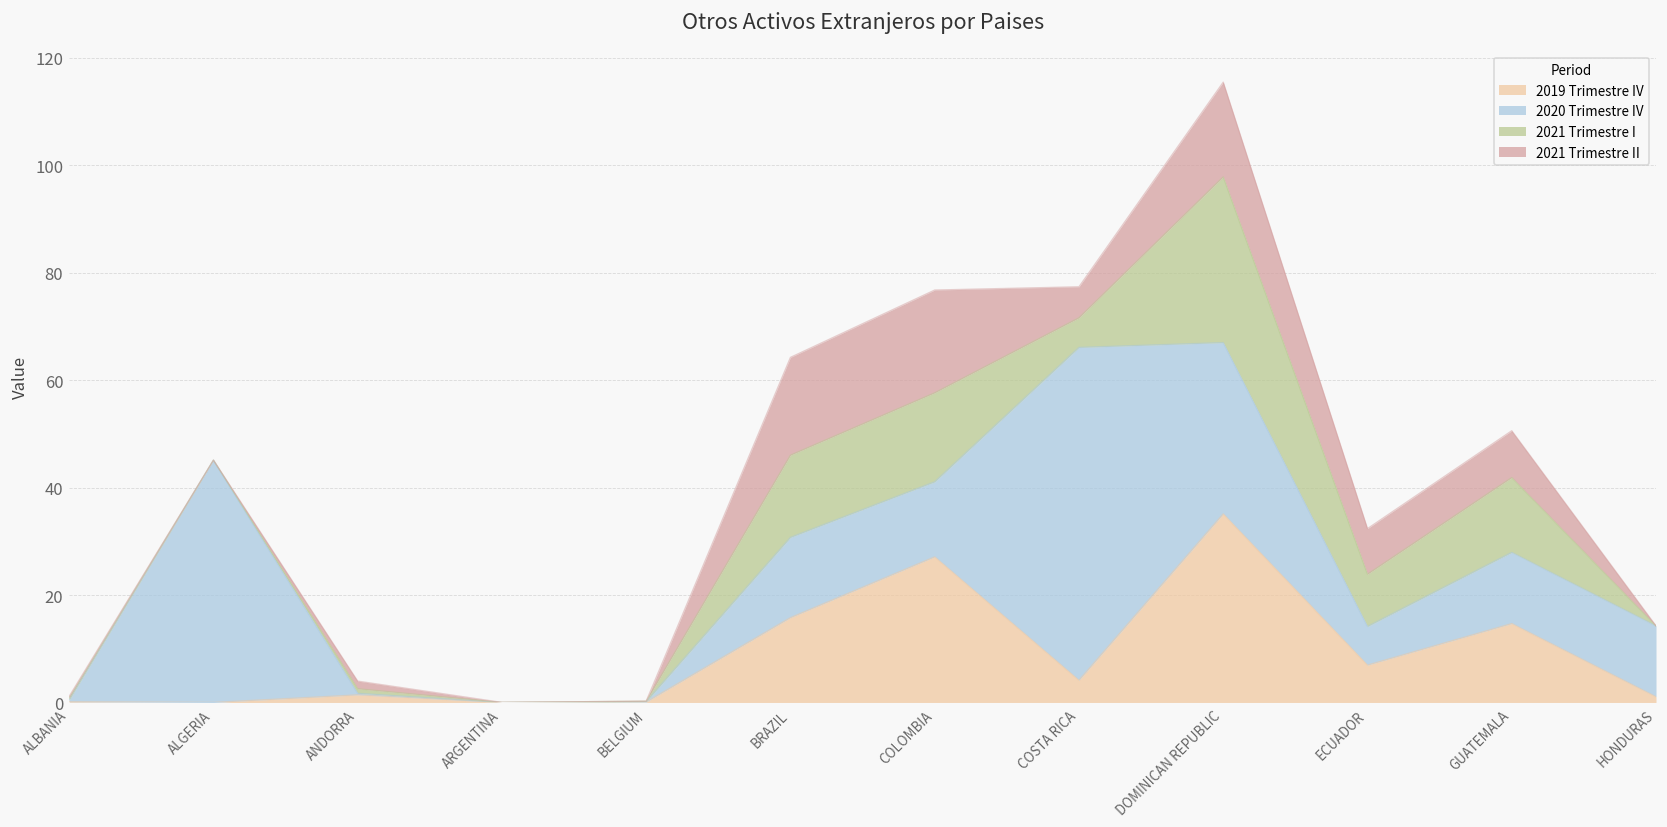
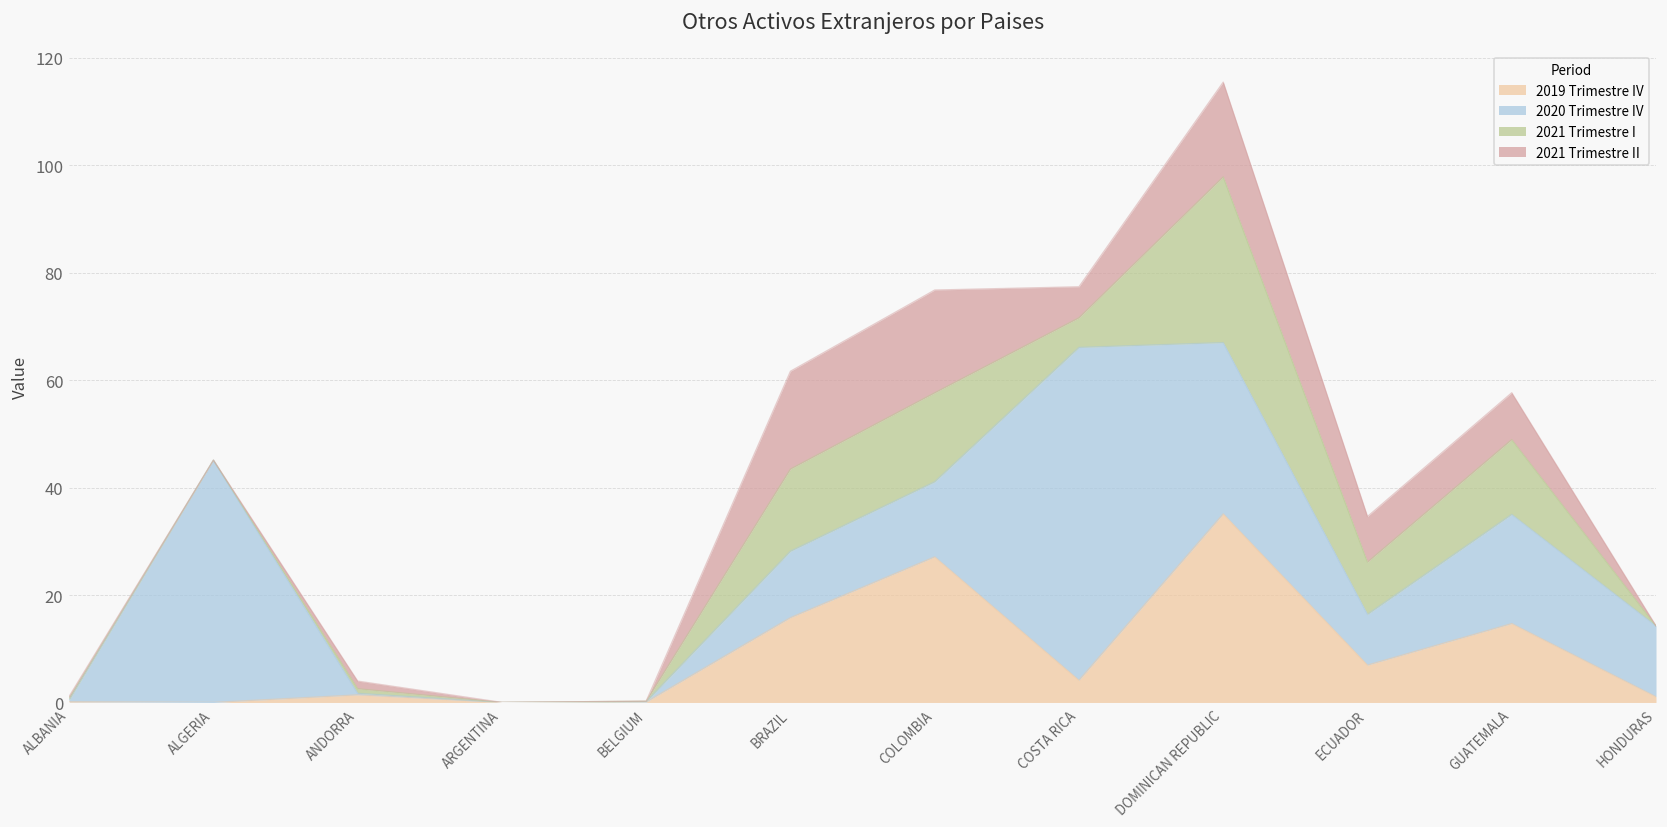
  {
    "2020 Trimestre IV": {
-     "BRAZIL": 15,
+     "BRAZIL": 12,
      "COLOMBIA": 14,
      "COSTA RICA": 62,
      "DOMINICAN REPUBLIC": 32,
-     "ECUADOR": 7,
-     "GUATEMALA": 13
+     "ECUADOR": 9,
+     "GUATEMALA": 20
    }
  }
